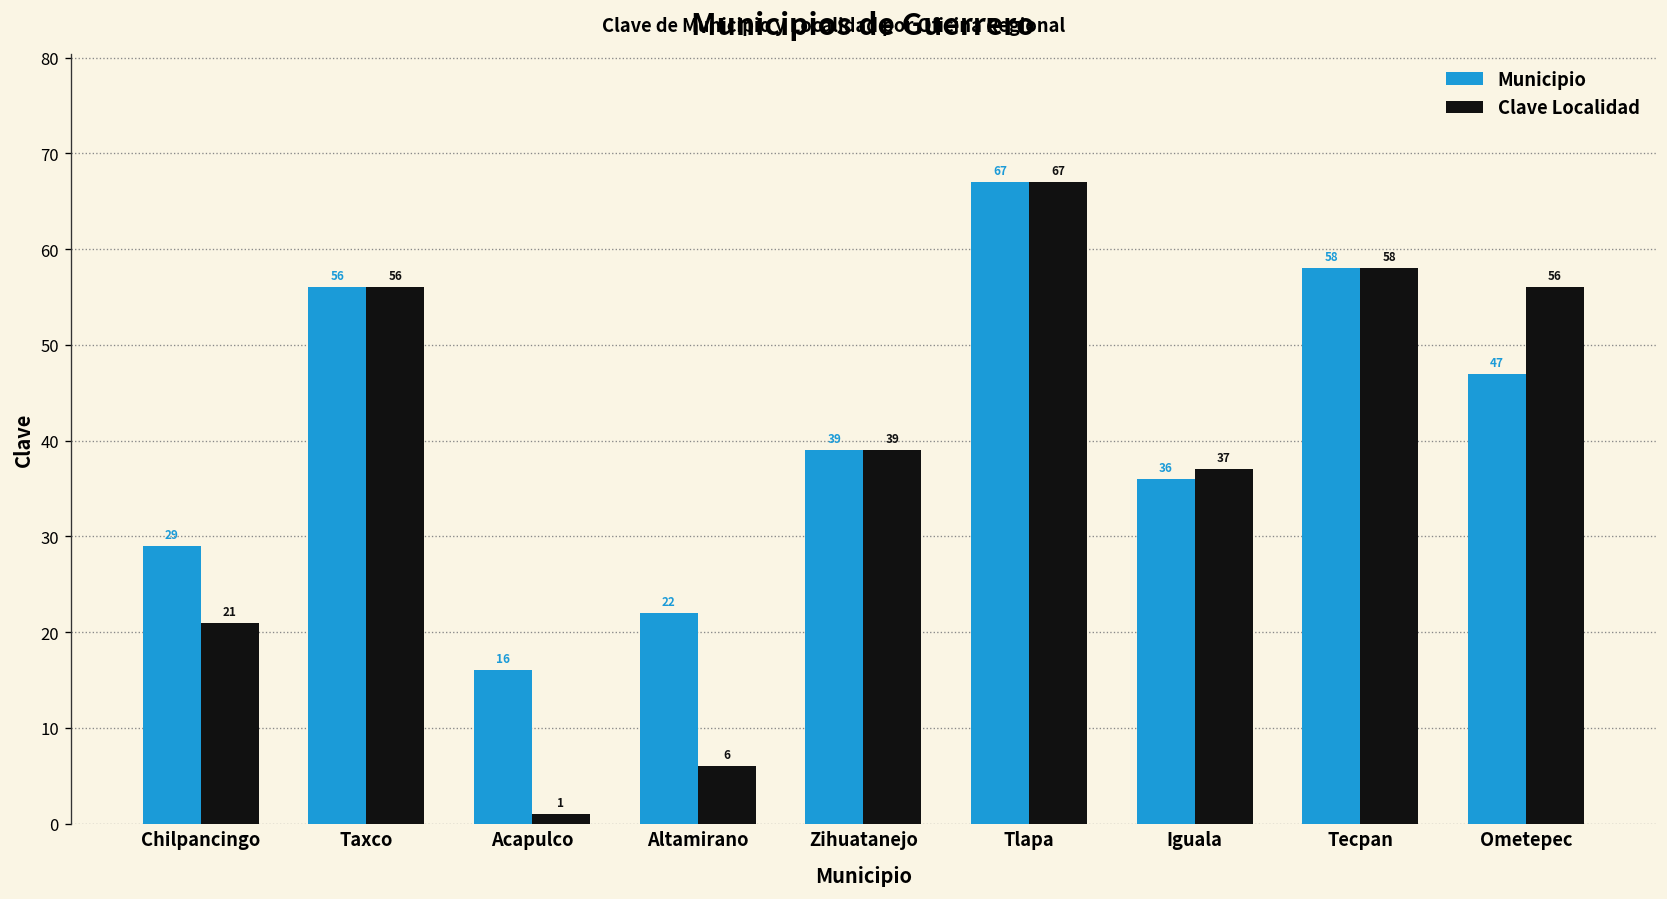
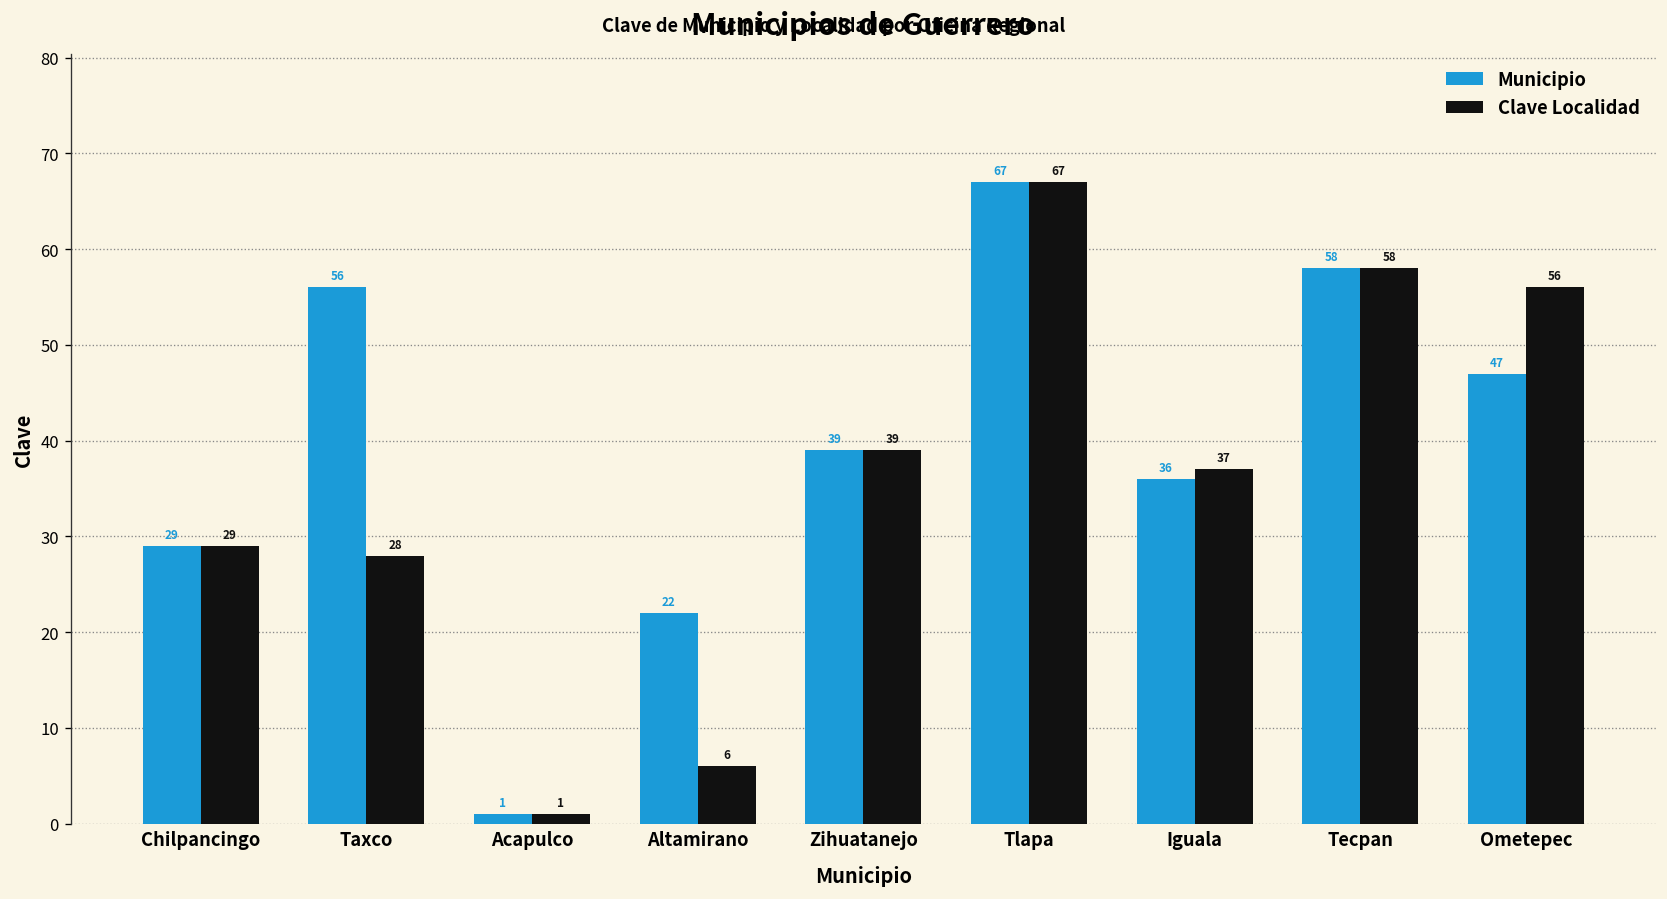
  {
    "Municipio": {
      "Chilpancingo": 29,
      "Taxco": 56,
-     "Acapulco": 16,
+     "Acapulco": 1,
      "Altamirano": 22,
      "Zihuatanejo": 39,
      "Tlapa": 67,
      "Iguala": 36,
      "Tecpan": 58,
      "Ometepec": 47
    },
    "Clave Localidad": {
-     "Chilpancingo": 21,
-     "Taxco": 56,
+     "Chilpancingo": 29,
+     "Taxco": 28,
      "Acapulco": 1,
      "Altamirano": 6,
      "Zihuatanejo": 39,
      "Tlapa": 67,
      "Iguala": 37,
      "Tecpan": 58,
      "Ometepec": 56
    }
  }
